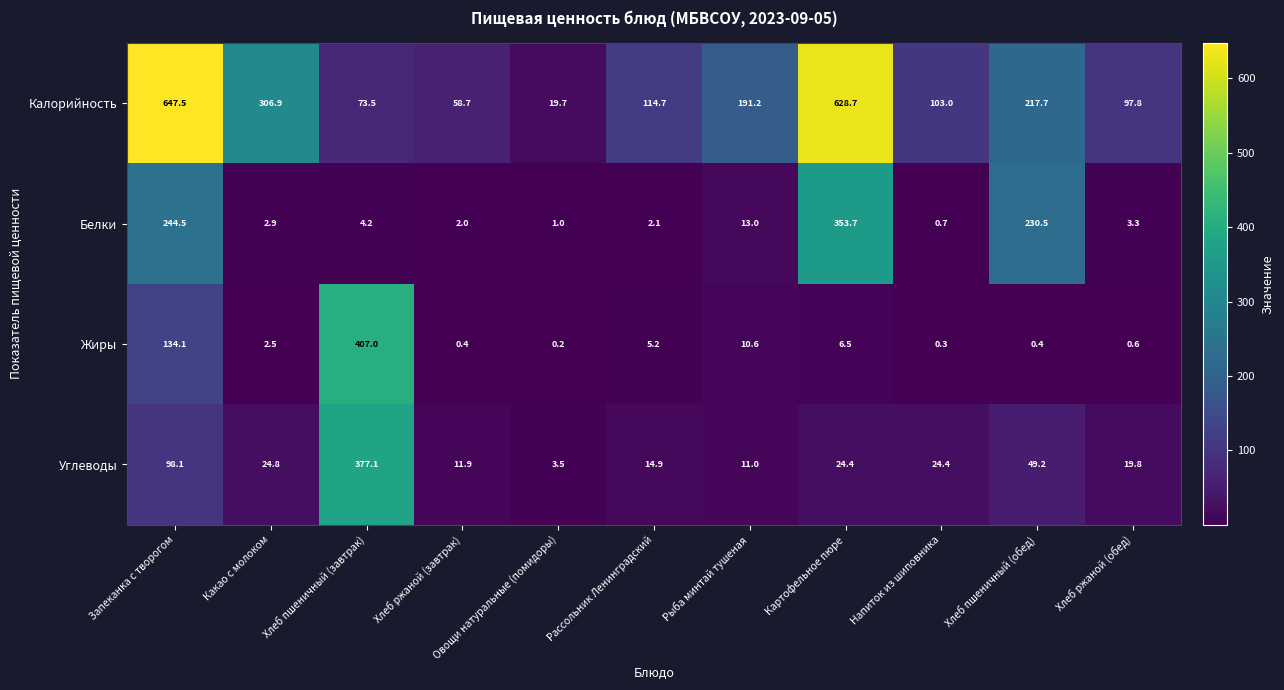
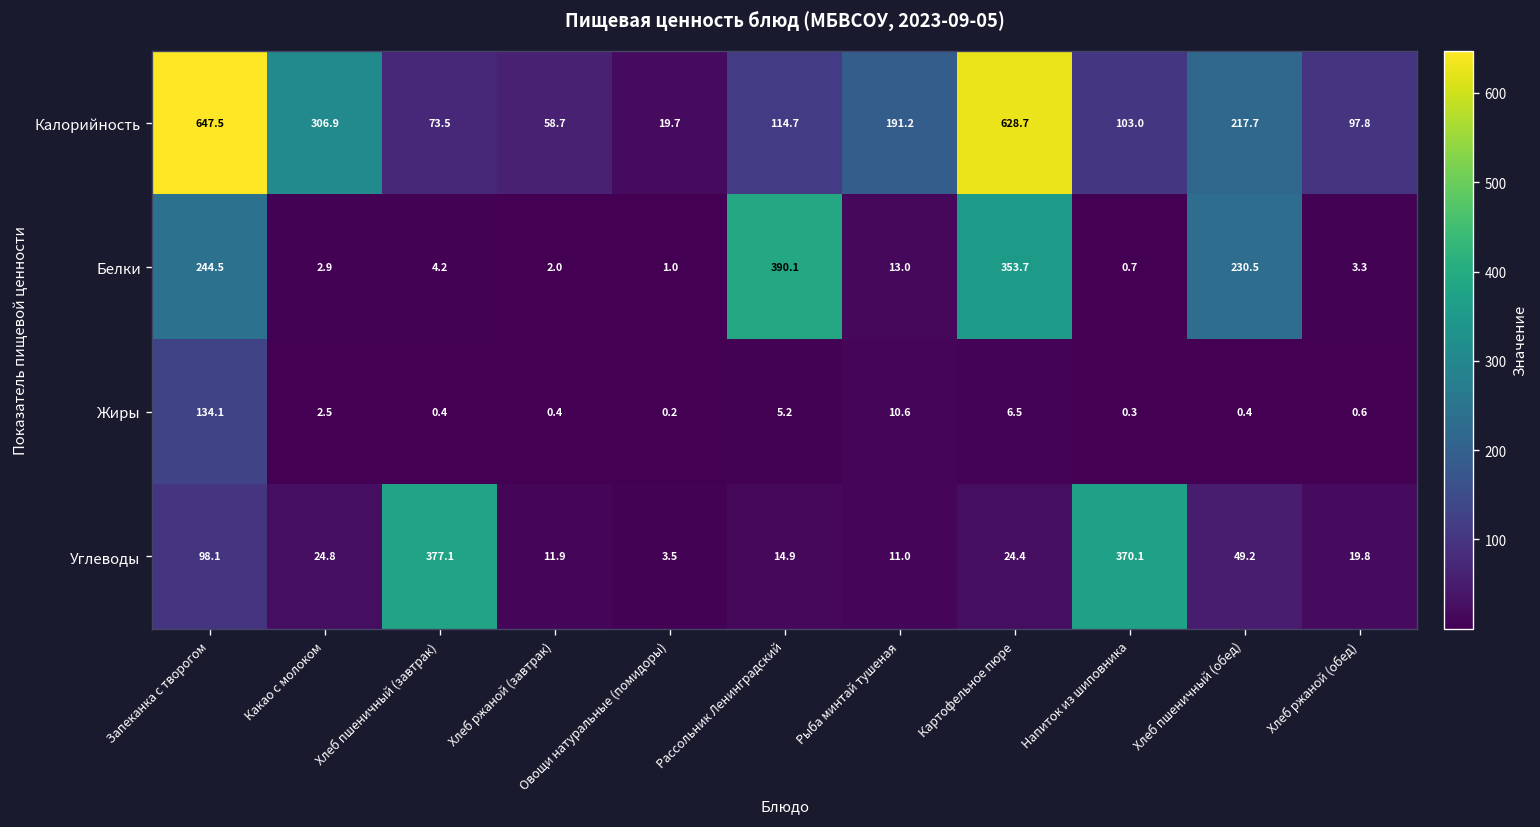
  {
    "Калорийность": {
      "Запеканка с творогом": 647.5,
      "Какао с молоком": 306.9,
      "Хлеб пшеничный (завтрак)": 73.5,
      "Хлеб ржаной (завтрак)": 58.7,
      "Овощи натуральные (помидоры)": 19.7,
      "Рассольник Ленинградский": 114.7,
      "Рыба минтай тушеная": 191.2,
      "Картофельное пюре": 628.7,
      "Напиток из шиповника": 103.0,
      "Хлеб пшеничный (обед)": 217.7,
      "Хлеб ржаной (обед)": 97.8
    },
    "Белки": {
      "Запеканка с творогом": 244.5,
      "Какао с молоком": 2.9,
      "Хлеб пшеничный (завтрак)": 4.2,
      "Хлеб ржаной (завтрак)": 2.0,
      "Овощи натуральные (помидоры)": 1.0,
-     "Рассольник Ленинградский": 2.1,
+     "Рассольник Ленинградский": 390.1,
      "Рыба минтай тушеная": 13.0,
      "Картофельное пюре": 353.7,
      "Напиток из шиповника": 0.7,
      "Хлеб пшеничный (обед)": 230.5,
      "Хлеб ржаной (обед)": 3.3
    },
    "Жиры": {
      "Запеканка с творогом": 134.1,
      "Какао с молоком": 2.5,
-     "Хлеб пшеничный (завтрак)": 407.0,
+     "Хлеб пшеничный (завтрак)": 0.4,
      "Хлеб ржаной (завтрак)": 0.4,
      "Овощи натуральные (помидоры)": 0.2,
      "Рассольник Ленинградский": 5.2,
      "Рыба минтай тушеная": 10.6,
      "Картофельное пюре": 6.5,
      "Напиток из шиповника": 0.3,
      "Хлеб пшеничный (обед)": 0.4,
      "Хлеб ржаной (обед)": 0.6
    },
    "Углеводы": {
      "Запеканка с творогом": 98.1,
      "Какао с молоком": 24.8,
      "Хлеб пшеничный (завтрак)": 377.1,
      "Хлеб ржаной (завтрак)": 11.9,
      "Овощи натуральные (помидоры)": 3.5,
      "Рассольник Ленинградский": 14.9,
      "Рыба минтай тушеная": 11.0,
      "Картофельное пюре": 24.4,
-     "Напиток из шиповника": 24.4,
+     "Напиток из шиповника": 370.1,
      "Хлеб пшеничный (обед)": 49.2,
      "Хлеб ржаной (обед)": 19.8
    }
  }
